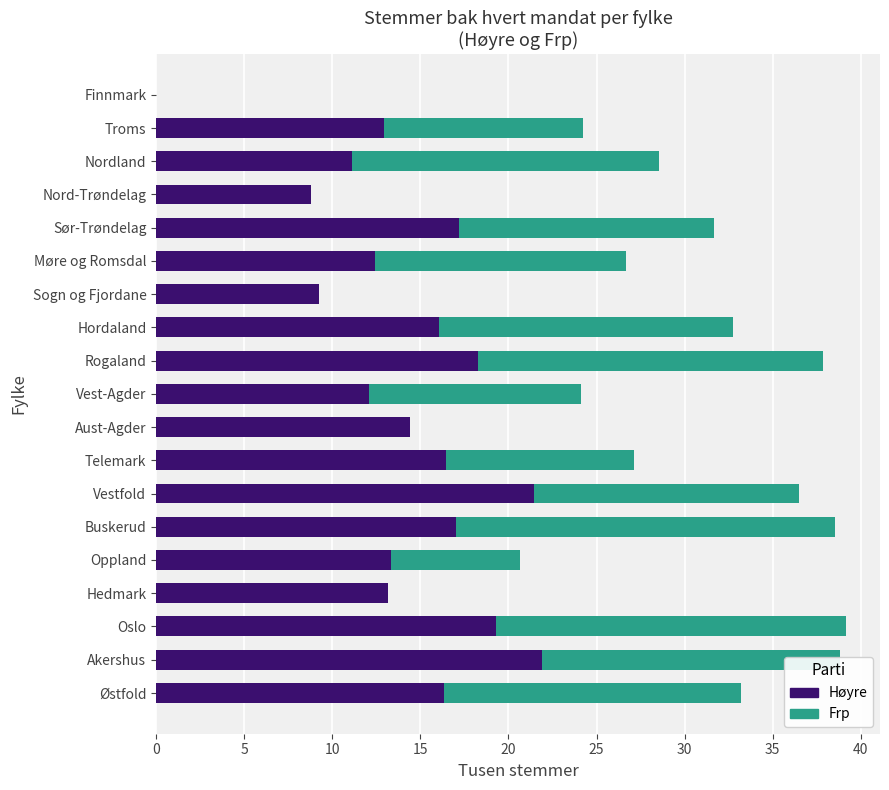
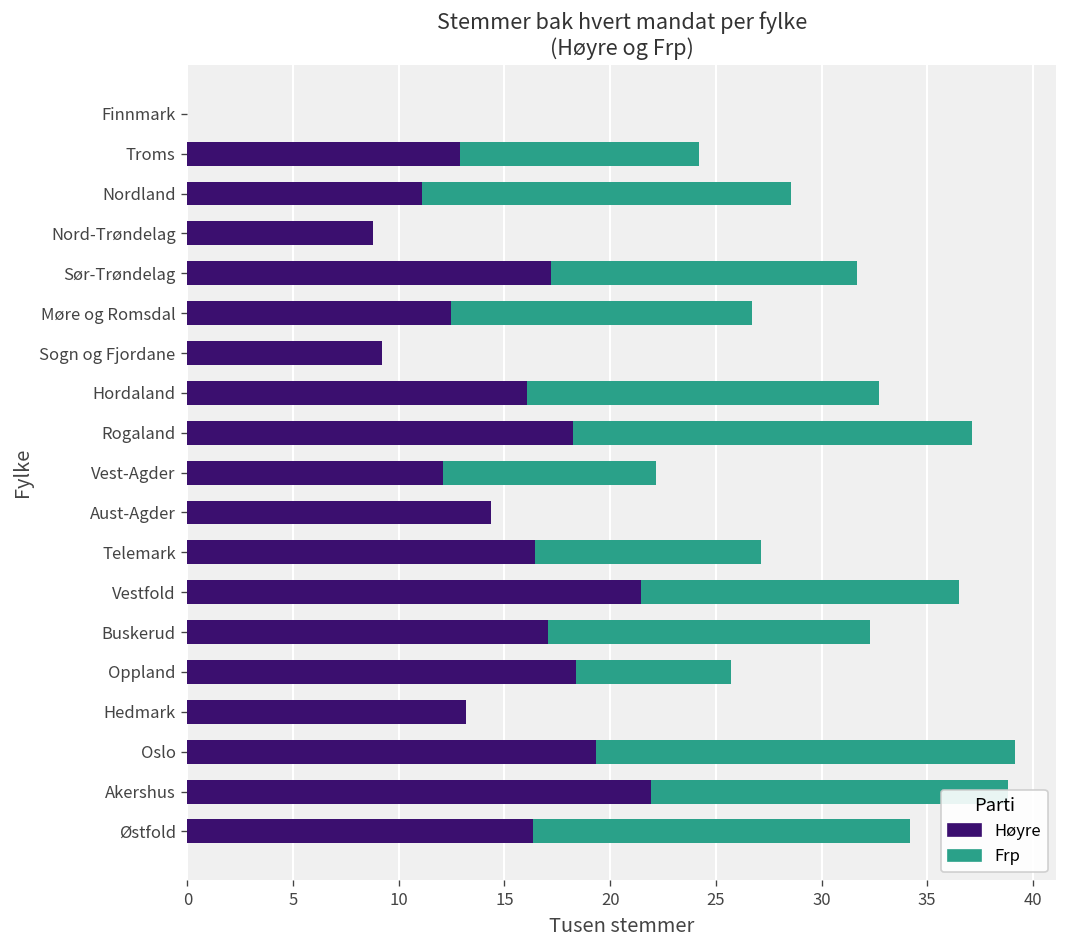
  {
    "Høyre": {
      "Finnmark": 0.0,
      "Troms": 12.9,
      "Nordland": 11.1,
      "Nord-Trøndelag": 8.8,
      "Sør-Trøndelag": 17.2,
      "Møre og Romsdal": 12.5,
      "Sogn og Fjordane": 9.2,
      "Hordaland": 16.1,
      "Rogaland": 18.2,
      "Vest-Agder": 12.1,
      "Aust-Agder": 14.4,
      "Telemark": 16.4,
      "Vestfold": 21.5,
      "Buskerud": 17.1,
-     "Oppland": 13.3,
+     "Oppland": 18.4,
      "Hedmark": 13.2,
      "Oslo": 19.3,
      "Akershus": 21.9,
      "Østfold": 16.3
    },
    "Frp": {
      "Finnmark": 0.0,
      "Troms": 11.3,
      "Nordland": 17.5,
      "Nord-Trøndelag": 0.0,
      "Sør-Trøndelag": 14.5,
      "Møre og Romsdal": 14.2,
      "Sogn og Fjordane": 0.0,
      "Hordaland": 16.7,
-     "Rogaland": 19.6,
-     "Vest-Agder": 12.0,
+     "Rogaland": 18.9,
+     "Vest-Agder": 10.1,
      "Aust-Agder": 0.0,
      "Telemark": 10.7,
      "Vestfold": 15.0,
-     "Buskerud": 21.5,
+     "Buskerud": 15.2,
      "Oppland": 7.4,
      "Hedmark": 0.0,
      "Oslo": 19.8,
-     "Østfold": 16.9
+     "Østfold": 17.9
    }
  }
